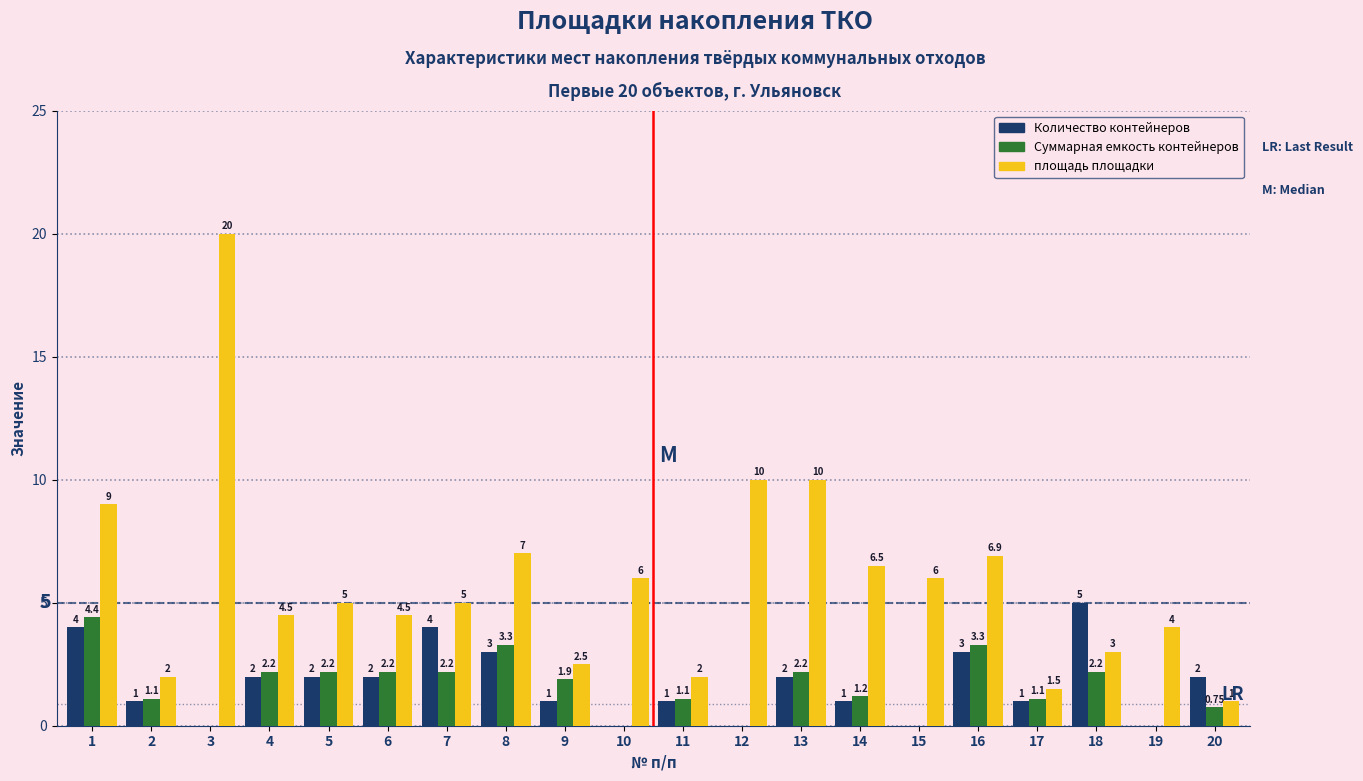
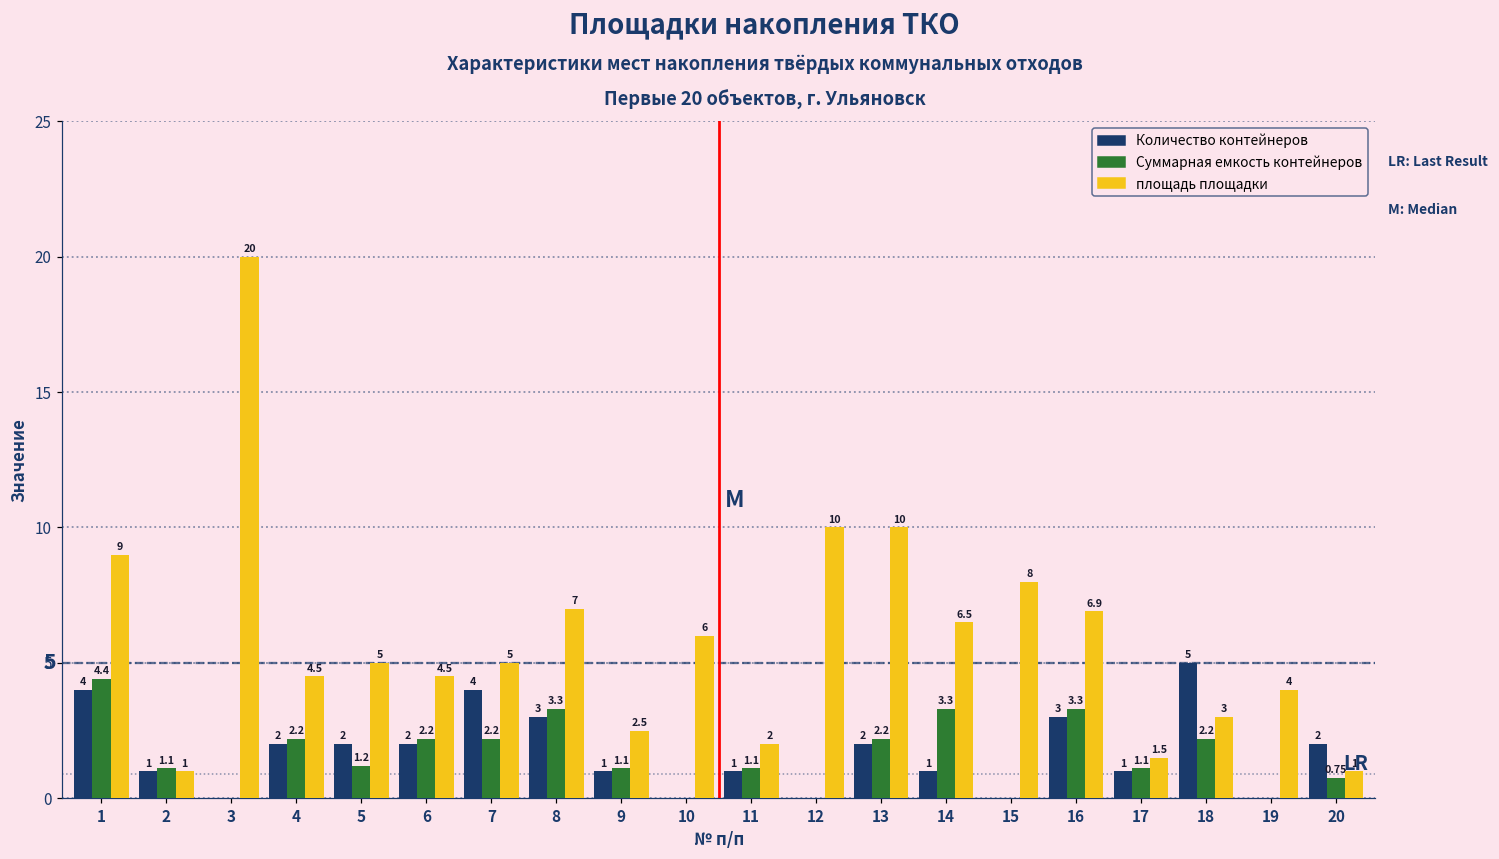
  {
    "Количество контейнеров": {
      "1": 4,
      "2": 1,
      "4": 2,
      "5": 2,
      "6": 2,
      "7": 4,
      "8": 3,
      "9": 1,
      "11": 1,
      "13": 2,
      "14": 1,
      "16": 3,
      "17": 1,
      "18": 5,
      "20": 2
    },
    "Суммарная емкость контейнеров": {
      "1": 4.4,
      "2": 1.1,
      "4": 2.2,
-     "5": 2.2,
+     "5": 1.2,
      "6": 2.2,
      "7": 2.2,
      "8": 3.3,
-     "9": 1.9,
+     "9": 1.1,
      "11": 1.1,
      "13": 2.2,
-     "14": 1.2,
+     "14": 3.3,
      "16": 3.3,
      "17": 1.1,
      "18": 2.2,
      "20": 0.75
    },
    "площадь площадки": {
      "1": 9,
-     "2": 2,
+     "2": 1,
      "3": 20,
      "4": 4.5,
      "5": 5,
      "6": 4.5,
      "7": 5,
      "8": 7,
      "9": 2.5,
      "10": 6,
      "11": 2,
      "12": 10,
      "13": 10,
      "14": 6.5,
-     "15": 6,
+     "15": 8,
      "16": 6.9,
      "17": 1.5,
      "18": 3,
      "19": 4
    }
  }
